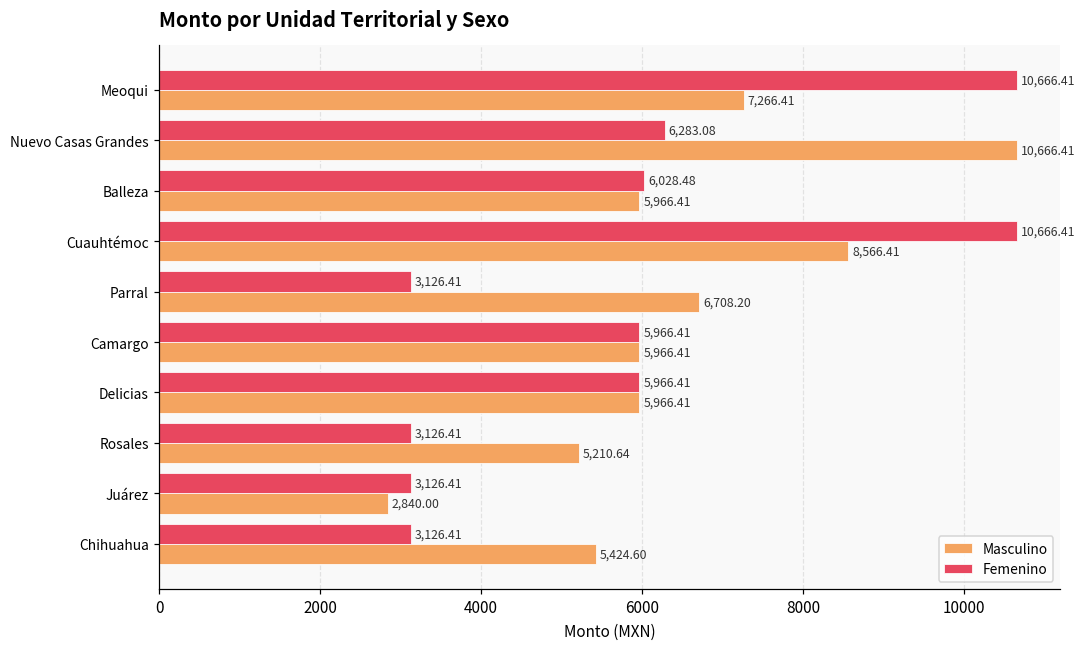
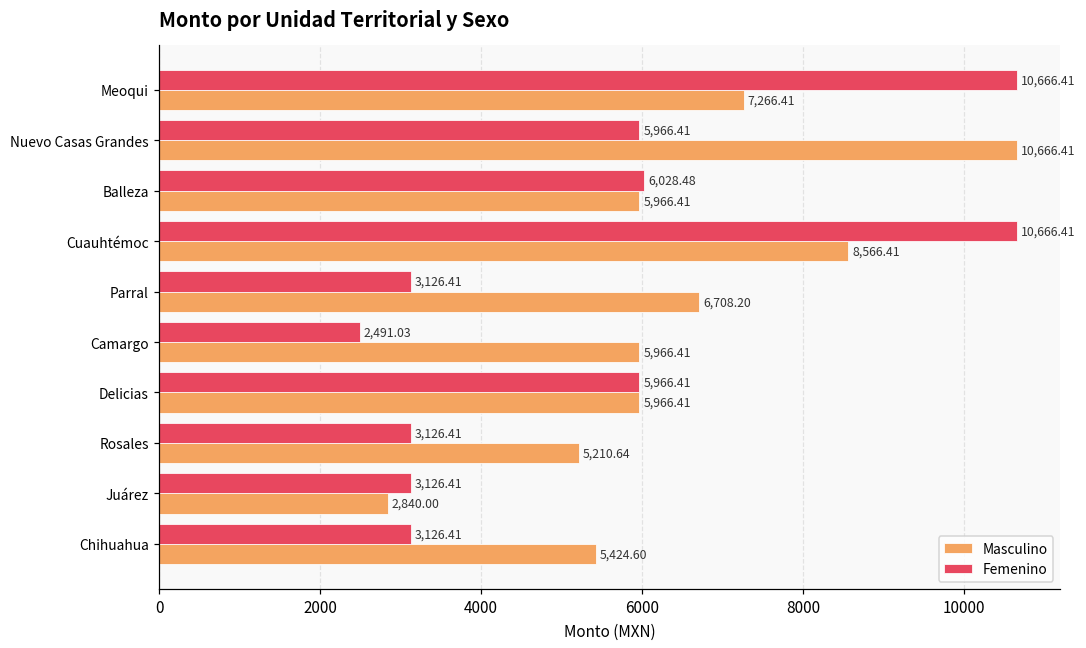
  {
    "Masculino": {
      "Meoqui": "7,266.41",
      "Nuevo Casas Grandes": "10,666.41",
      "Balleza": "5,966.41",
      "Cuauhtémoc": "8,566.41",
      "Parral": "6,708.20",
      "Camargo": "5,966.41",
      "Delicias": "5,966.41",
      "Rosales": "5,210.64",
      "Juárez": "2,840.00",
      "Chihuahua": "5,424.60"
    },
    "Femenino": {
      "Meoqui": "10,666.41",
-     "Nuevo Casas Grandes": "6,283.08",
+     "Nuevo Casas Grandes": "5,966.41",
      "Balleza": "6,028.48",
      "Cuauhtémoc": "10,666.41",
      "Parral": "3,126.41",
-     "Camargo": "5,966.41",
+     "Camargo": "2,491.03",
      "Delicias": "5,966.41",
      "Rosales": "3,126.41",
      "Juárez": "3,126.41",
      "Chihuahua": "3,126.41"
    }
  }
